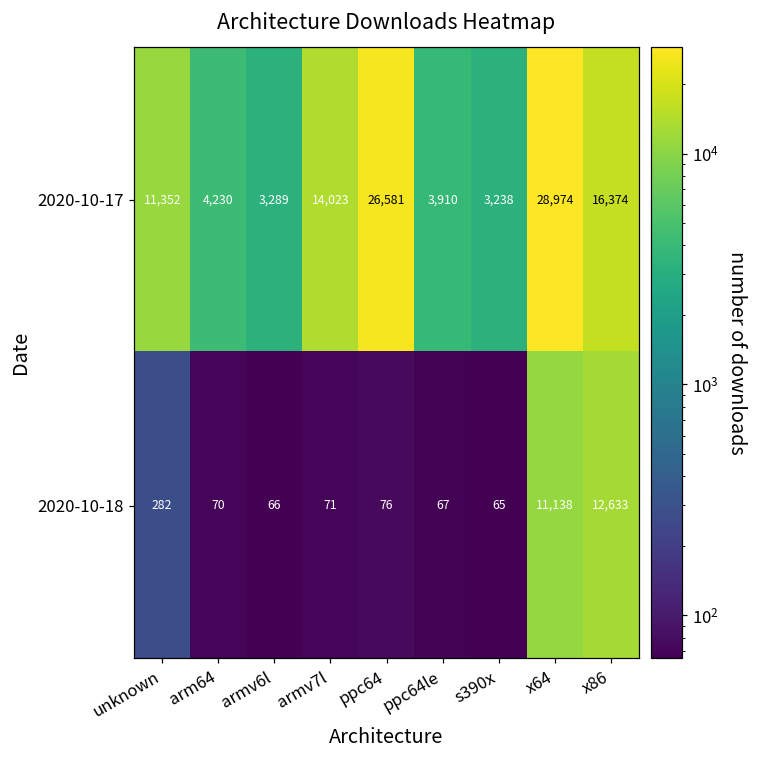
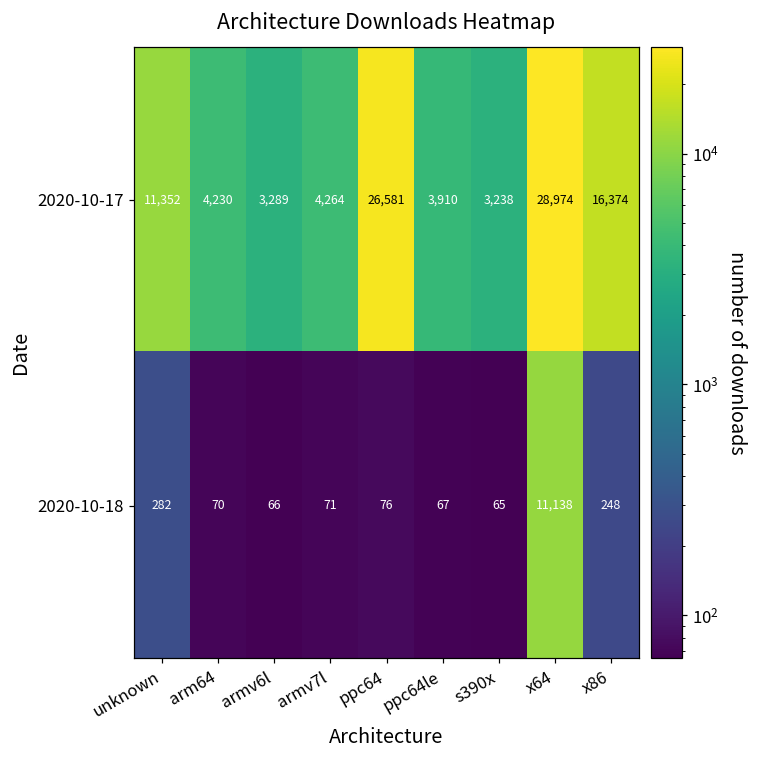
  {
    "2020-10-17": {
      "unknown": "11,352",
      "arm64": "4,230",
      "armv6l": "3,289",
-     "armv7l": "14,023",
+     "armv7l": "4,264",
      "ppc64": "26,581",
      "ppc64le": "3,910",
      "s390x": "3,238",
      "x64": "28,974",
      "x86": "16,374"
    },
    "2020-10-18": {
      "unknown": "282",
      "arm64": "70",
      "armv6l": "66",
      "armv7l": "71",
      "ppc64": "76",
      "ppc64le": "67",
      "s390x": "65",
      "x64": "11,138",
-     "x86": "12,633"
+     "x86": "248"
    }
  }
